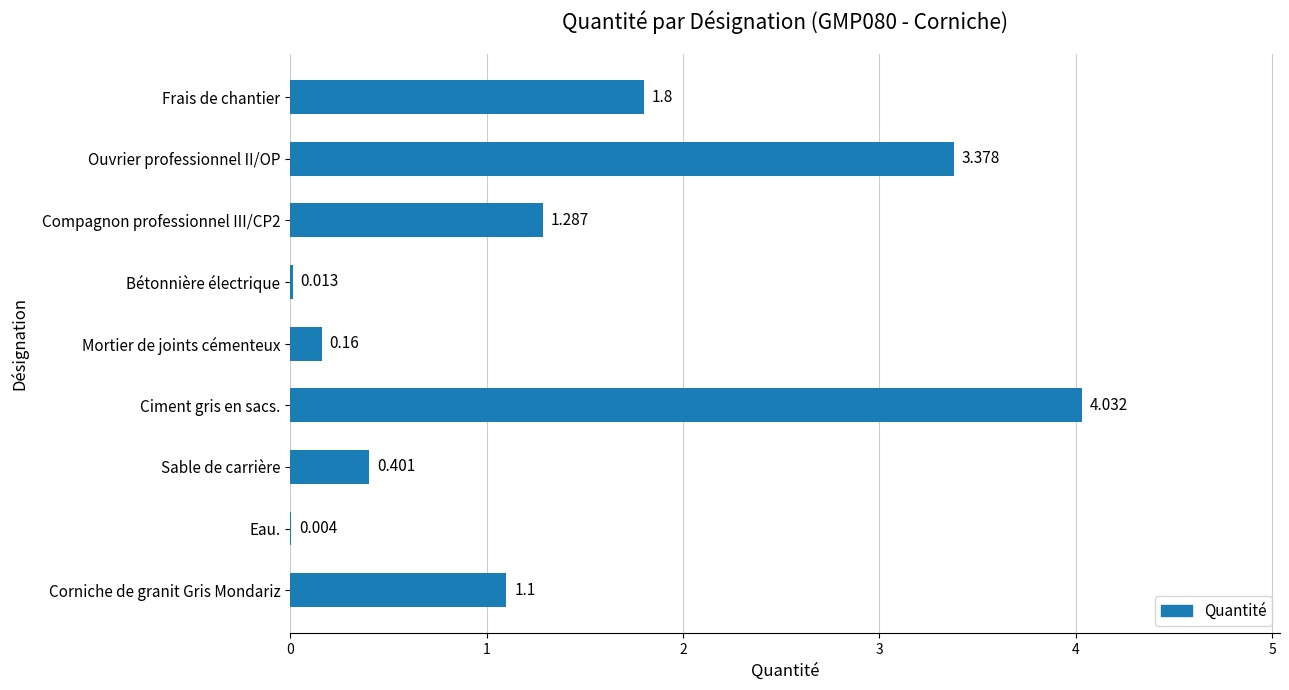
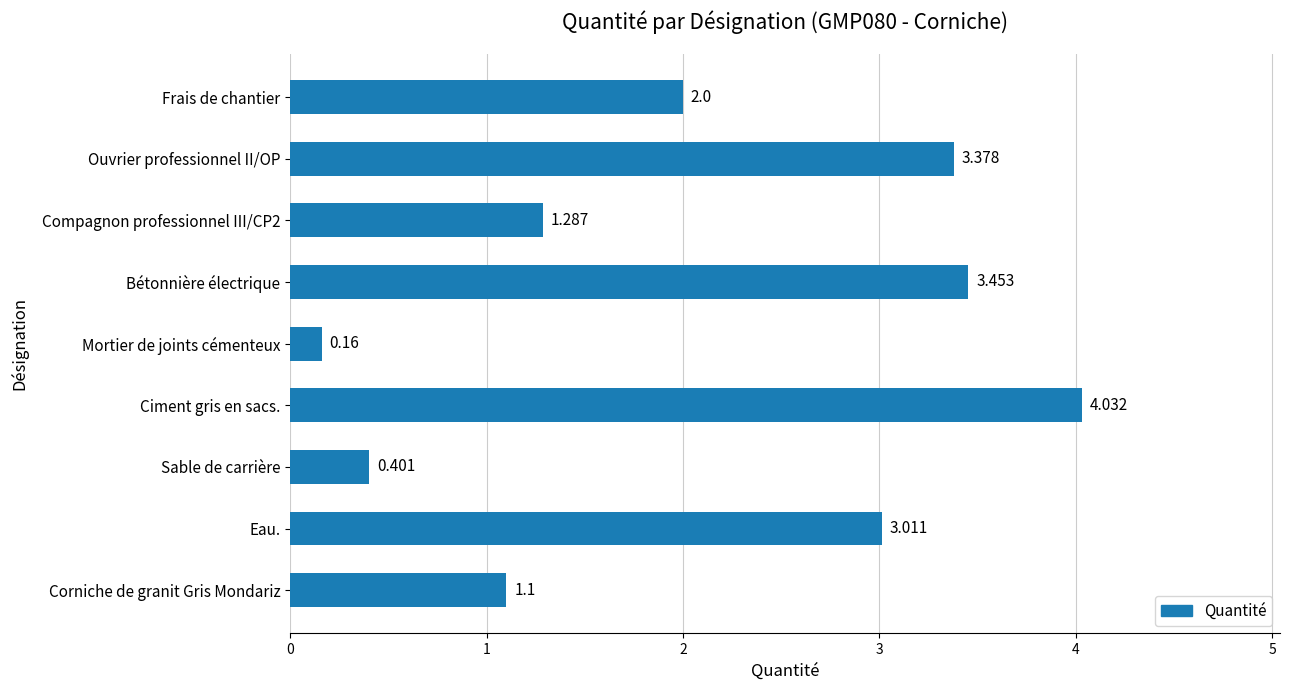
  {
-   "Frais de chantier": 1.8,
+   "Frais de chantier": 2.0,
    "Ouvrier professionnel II/OP": 3.378,
    "Compagnon professionnel III/CP2": 1.287,
-   "Bétonnière électrique": 0.013,
+   "Bétonnière électrique": 3.453,
    "Mortier de joints cémenteux": 0.16,
    "Ciment gris en sacs.": 4.032,
    "Sable de carrière": 0.401,
-   "Eau.": 0.004,
+   "Eau.": 3.011,
    "Corniche de granit Gris Mondariz": 1.1
  }
